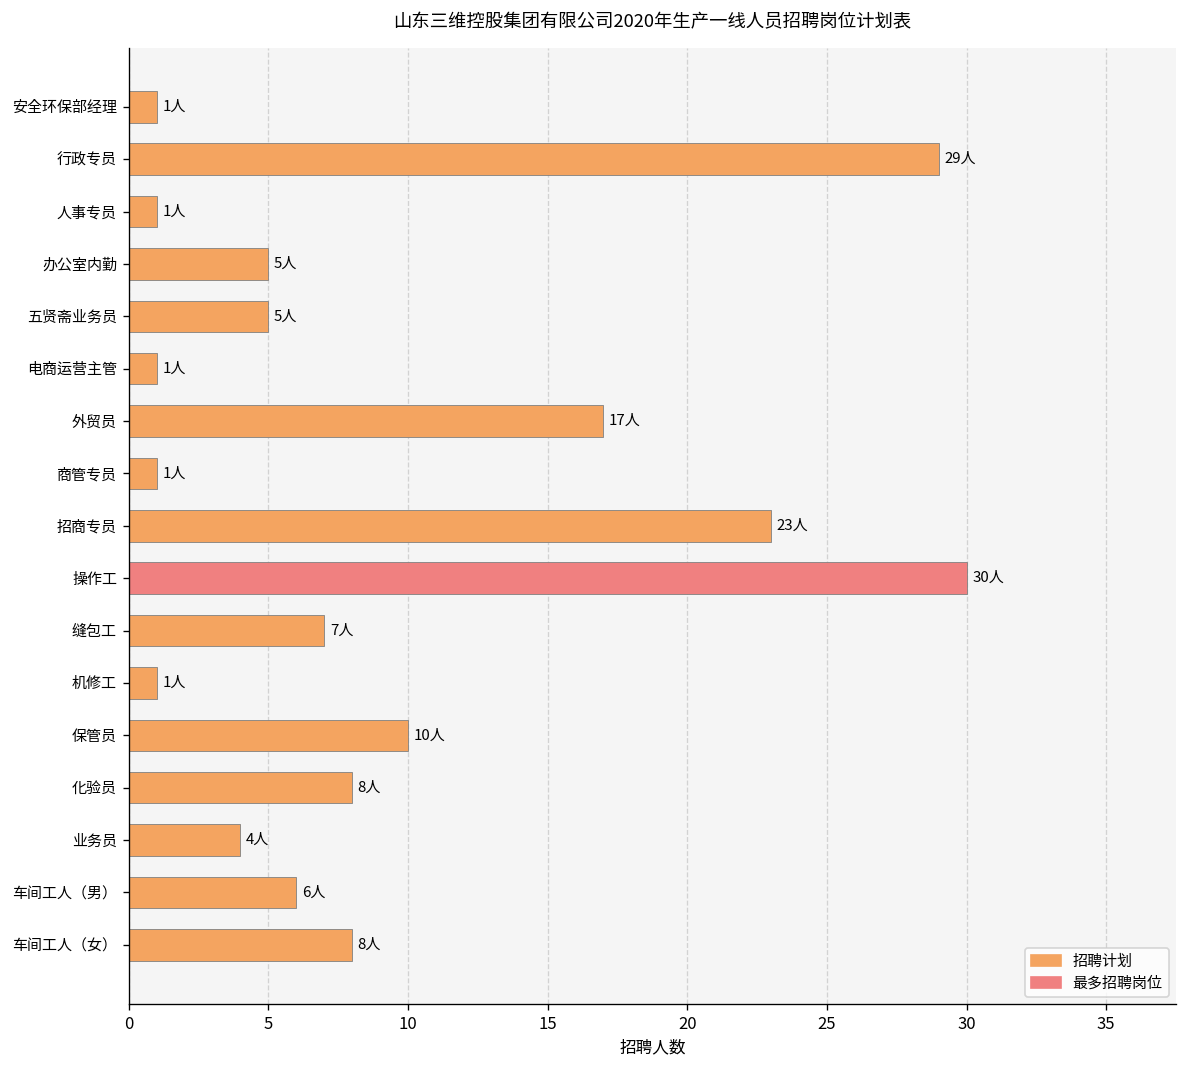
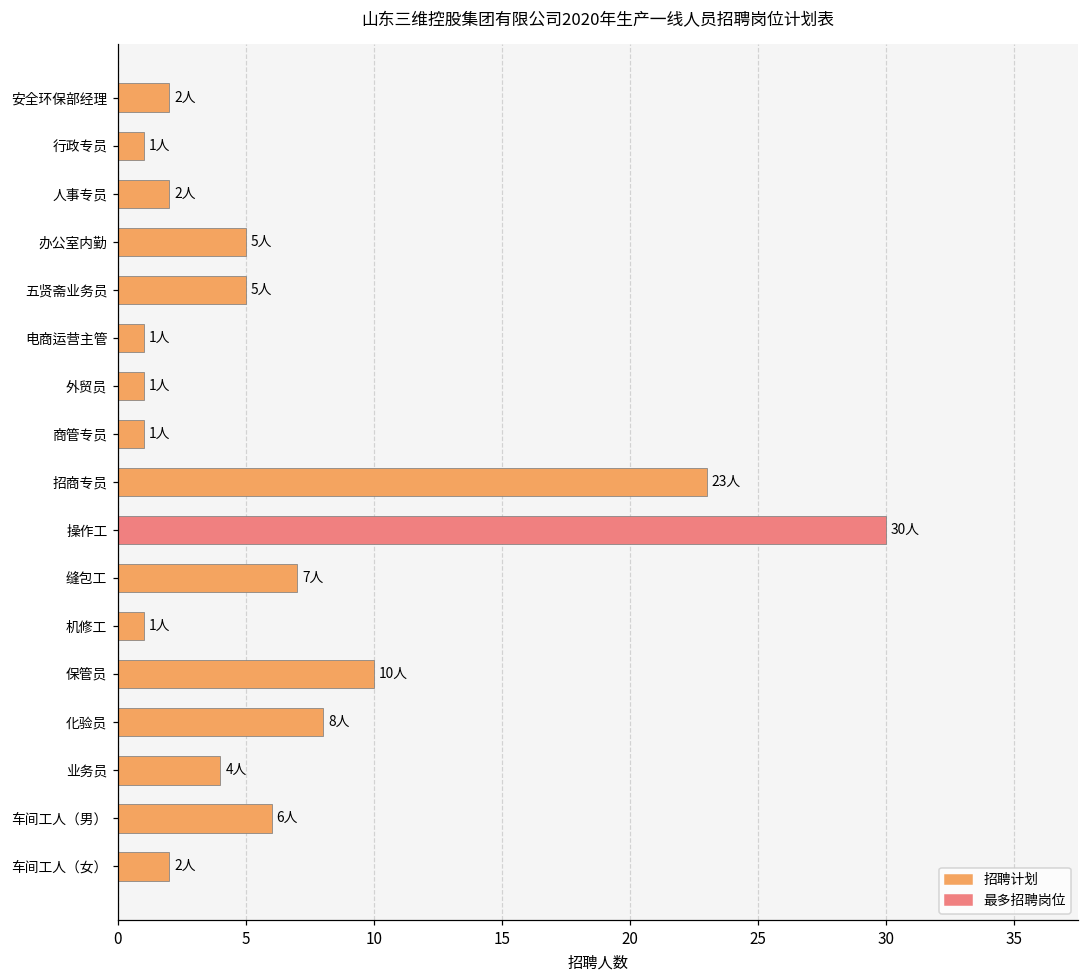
  {
-   "安全环保部经理": "1人",
-   "行政专员": "29人",
-   "人事专员": "1人",
+   "安全环保部经理": "2人",
+   "行政专员": "1人",
+   "人事专员": "2人",
    "办公室内勤": "5人",
    "五贤斋业务员": "5人",
    "电商运营主管": "1人",
-   "外贸员": "17人",
+   "外贸员": "1人",
    "商管专员": "1人",
    "招商专员": "23人",
    "操作工": "30人",
    "缝包工": "7人",
    "机修工": "1人",
    "保管员": "10人",
    "化验员": "8人",
    "业务员": "4人",
    "车间工人（男）": "6人",
-   "车间工人（女）": "8人"
+   "车间工人（女）": "2人"
  }
